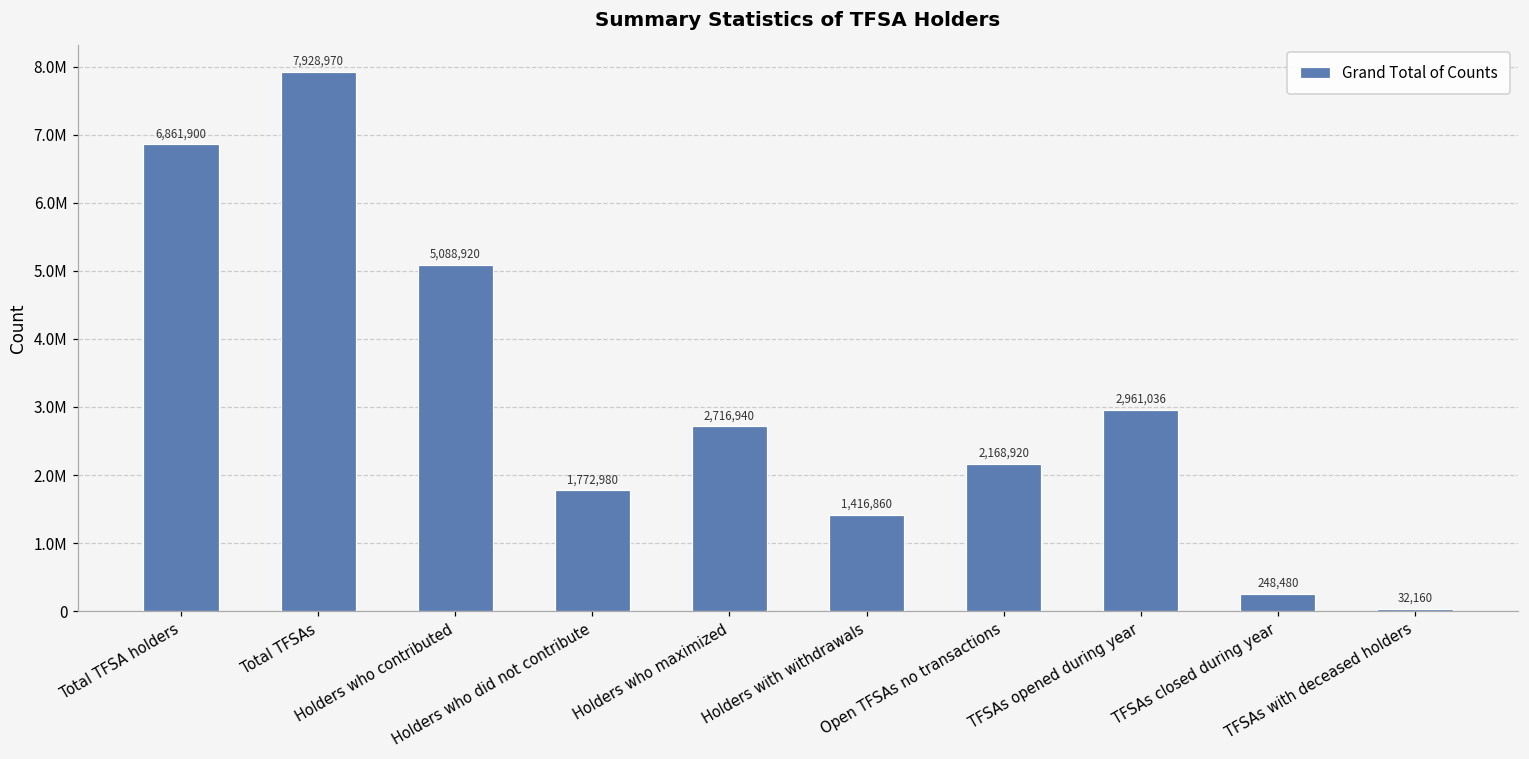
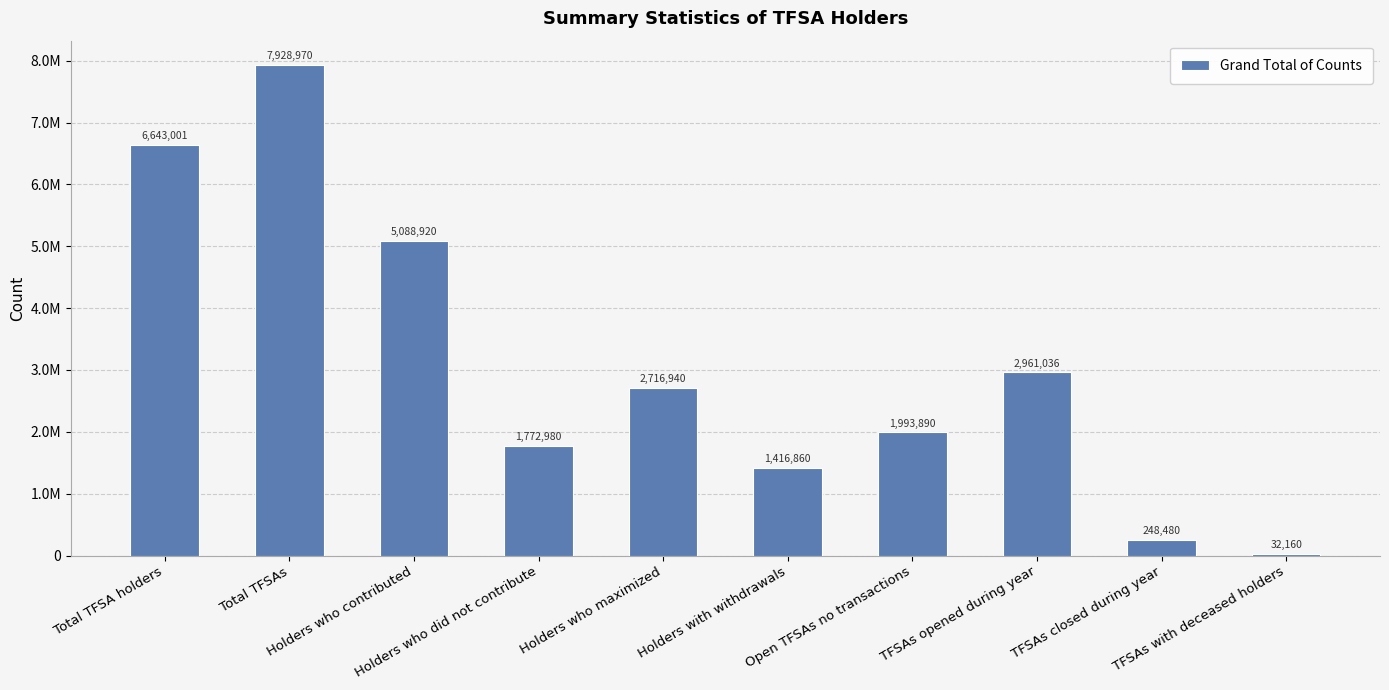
  {
-   "Total TFSA holders": "6,861,900",
+   "Total TFSA holders": "6,643,001",
    "Total TFSAs": "7,928,970",
    "Holders who contributed": "5,088,920",
    "Holders who did not contribute": "1,772,980",
    "Holders who maximized": "2,716,940",
    "Holders with withdrawals": "1,416,860",
-   "Open TFSAs no transactions": "2,168,920",
+   "Open TFSAs no transactions": "1,993,890",
    "TFSAs opened during year": "2,961,036",
    "TFSAs closed during year": "248,480",
    "TFSAs with deceased holders": "32,160"
  }
